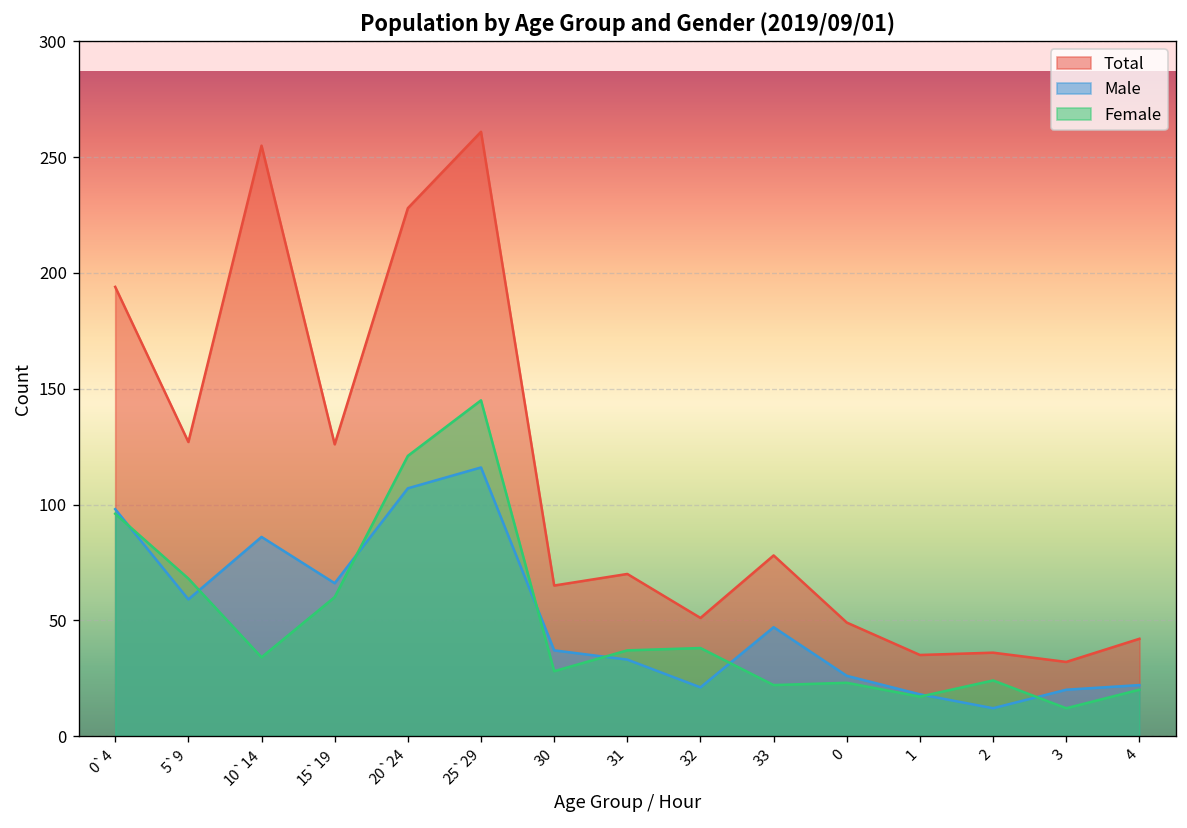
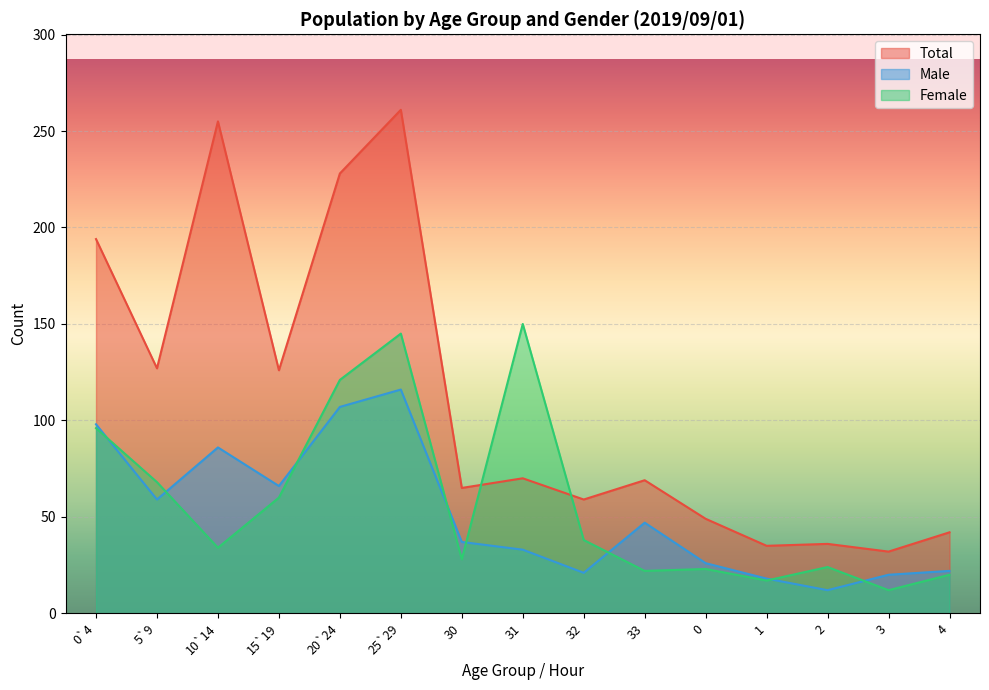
  {
    "Total": {
      "0`4": 194,
      "5`9": 127,
      "10`14": 255,
      "15`19": 126,
      "20`24": 228,
      "25`29": 261,
      "30": 65,
      "31": 70,
-     "32": 51,
-     "33": 78,
+     "32": 59,
+     "33": 69,
      "0": 49,
      "1": 35,
      "2": 36,
      "3": 32,
      "4": 42
    },
    "Male": {
      "0`4": 98,
      "5`9": 59,
      "10`14": 86,
      "15`19": 66,
      "20`24": 107,
      "25`29": 116,
      "30": 37,
      "31": 33,
      "32": 21,
      "33": 47,
      "0": 26,
      "2": 12,
      "3": 20,
      "4": 22
    },
    "Female": {
      "0`4": 96,
      "5`9": 68,
      "10`14": 34,
      "15`19": 60,
      "20`24": 121,
      "25`29": 145,
      "30": 28,
-     "31": 37,
+     "31": 150,
      "32": 38,
      "33": 22,
      "0": 23,
      "2": 24,
      "3": 12,
      "4": 20
    }
  }
